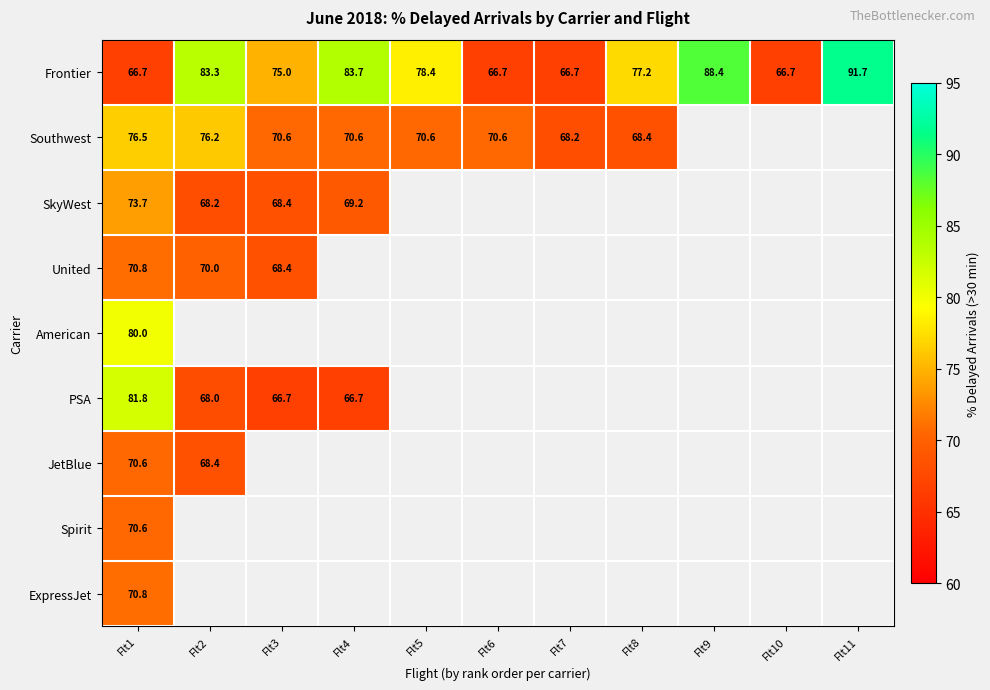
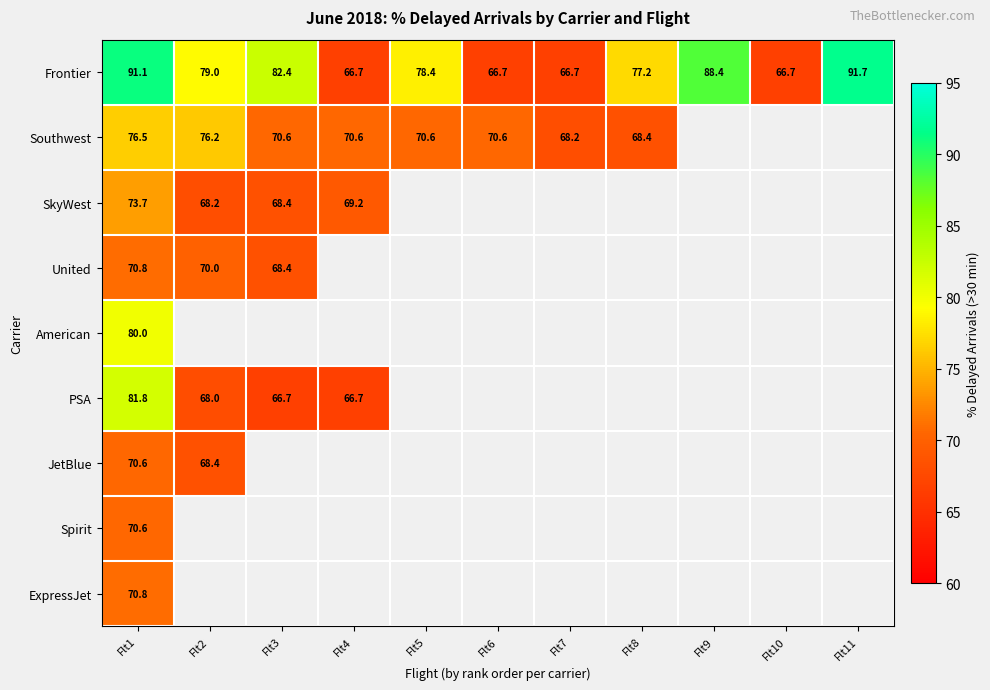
  {
    "Frontier": {
-     "Flt1": 66.7,
-     "Flt2": 83.3,
-     "Flt3": 75.0,
-     "Flt4": 83.7,
+     "Flt1": 91.1,
+     "Flt2": 79.0,
+     "Flt3": 82.4,
+     "Flt4": 66.7,
      "Flt5": 78.4,
      "Flt6": 66.7,
      "Flt7": 66.7,
      "Flt8": 77.2,
      "Flt9": 88.4,
      "Flt10": 66.7,
      "Flt11": 91.7
    },
    "Southwest": {
      "Flt1": 76.5,
      "Flt2": 76.2,
      "Flt3": 70.6,
      "Flt4": 70.6,
      "Flt5": 70.6,
      "Flt6": 70.6,
      "Flt7": 68.2,
      "Flt8": 68.4
    },
    "SkyWest": {
      "Flt1": 73.7,
      "Flt2": 68.2,
      "Flt3": 68.4,
      "Flt4": 69.2
    },
    "United": {
      "Flt1": 70.8,
      "Flt2": 70.0,
      "Flt3": 68.4
    },
    "American": {
      "Flt1": 80.0
    },
    "PSA": {
      "Flt1": 81.8,
      "Flt2": 68.0,
      "Flt3": 66.7,
      "Flt4": 66.7
    },
    "JetBlue": {
      "Flt1": 70.6,
      "Flt2": 68.4
    },
    "Spirit": {
      "Flt1": 70.6
    },
    "ExpressJet": {
      "Flt1": 70.8
    }
  }
